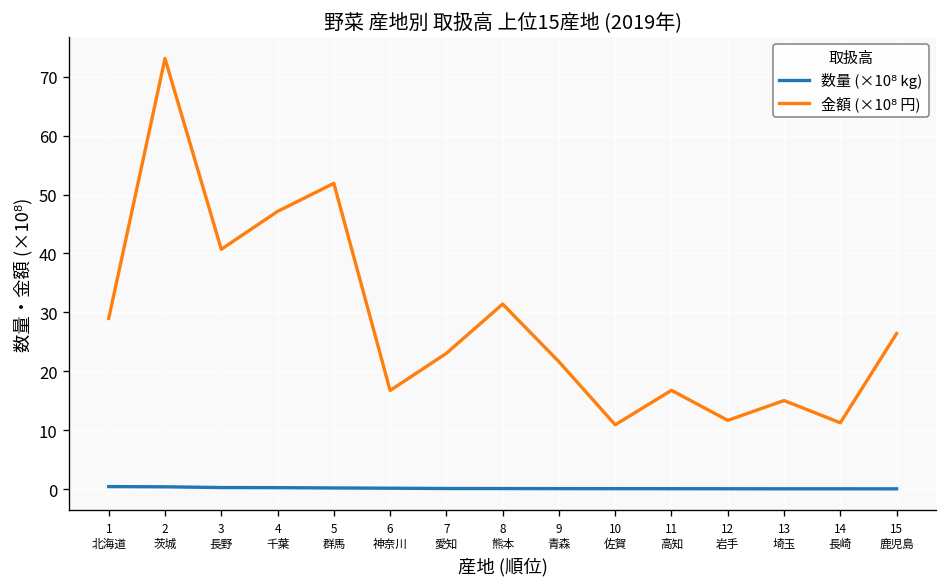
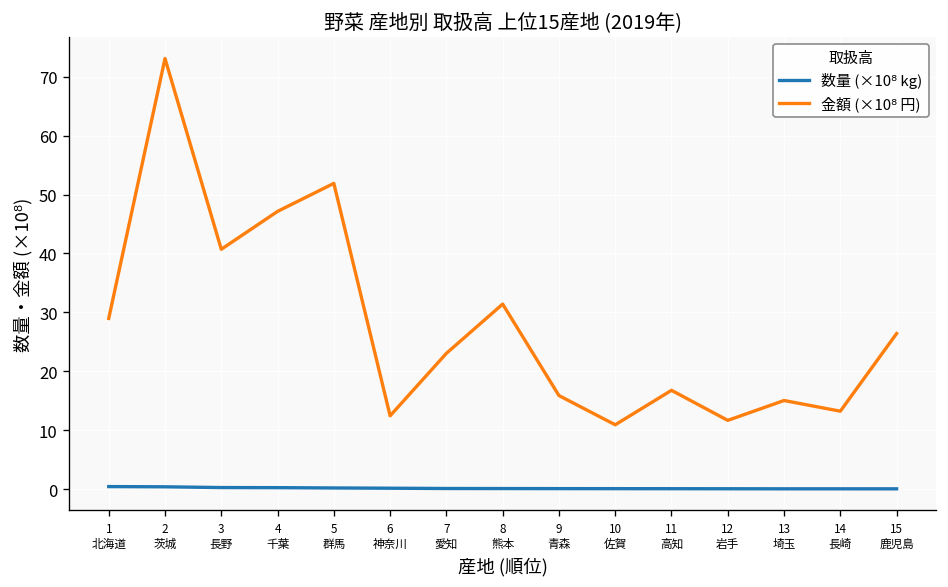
  {
    "数量 (×10⁸ kg)": {
      "1 北海道": 0,
      "2 茨城": 0,
      "3 長野": 0,
      "4 千葉": 0,
      "5 群馬": 0,
      "6 神奈川": 0,
      "7 愛知": 0,
      "8 熊本": 0,
      "9 青森": 0,
      "10 佐賀": 0,
      "11 高知": 0,
      "12 岩手": 0,
      "13 埼玉": 0,
      "14 長崎": 0,
      "15 鹿児島": 0
    },
    "金額 (×10⁸ 円)": {
      "1 北海道": 29,
      "2 茨城": 73,
      "3 長野": 41,
      "4 千葉": 47,
      "5 群馬": 52,
-     "6 神奈川": 17,
+     "6 神奈川": 12,
      "7 愛知": 23,
      "8 熊本": 31,
-     "9 青森": 22,
+     "9 青森": 16,
      "10 佐賀": 11,
      "11 高知": 17,
      "12 岩手": 12,
      "13 埼玉": 15,
-     "14 長崎": 11,
+     "14 長崎": 13,
      "15 鹿児島": 26
    }
  }
